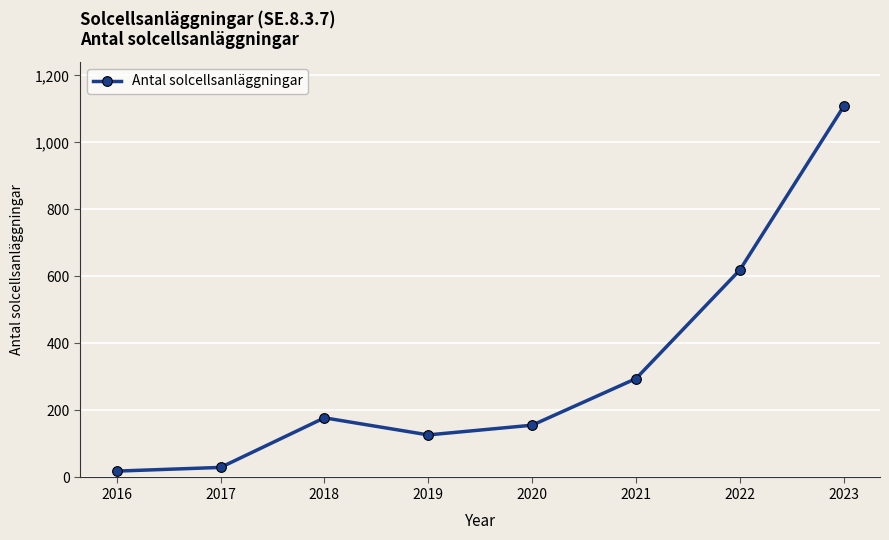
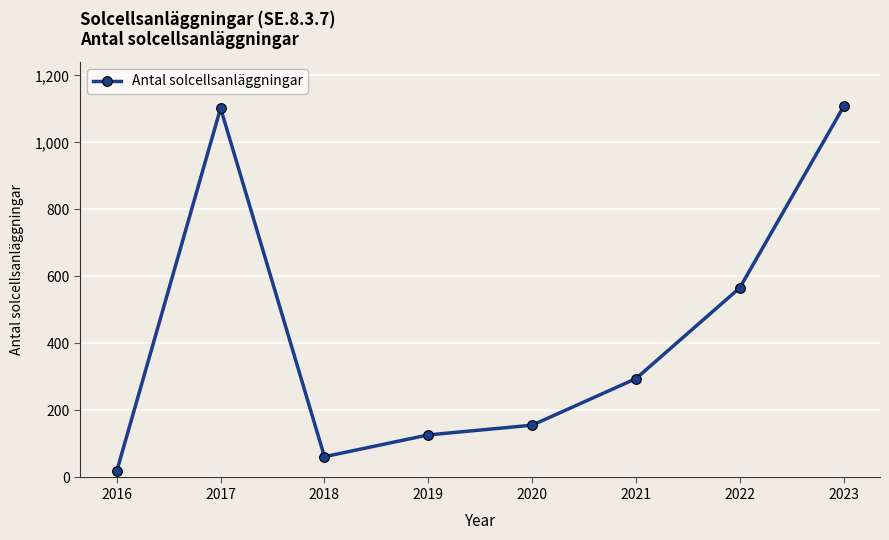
  {
    "2016": "20",
-   "2017": "30",
-   "2018": "180",
+   "2017": "1,100",
+   "2018": "60",
    "2019": "130",
    "2020": "160",
    "2021": "300",
-   "2022": "620",
+   "2022": "570",
    "2023": "1,110"
  }
